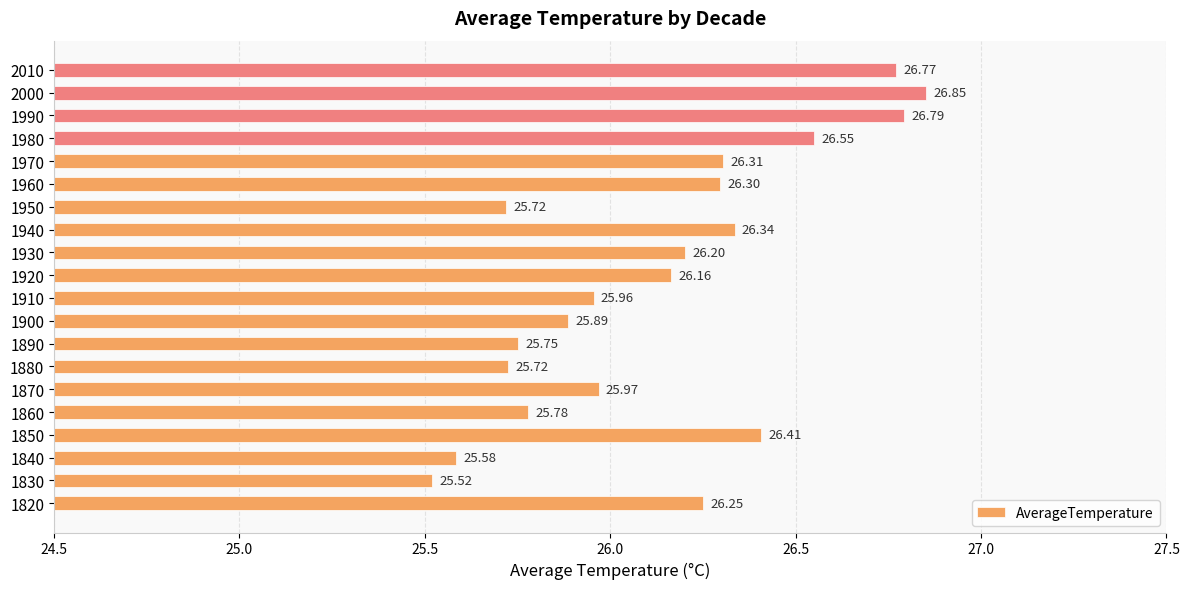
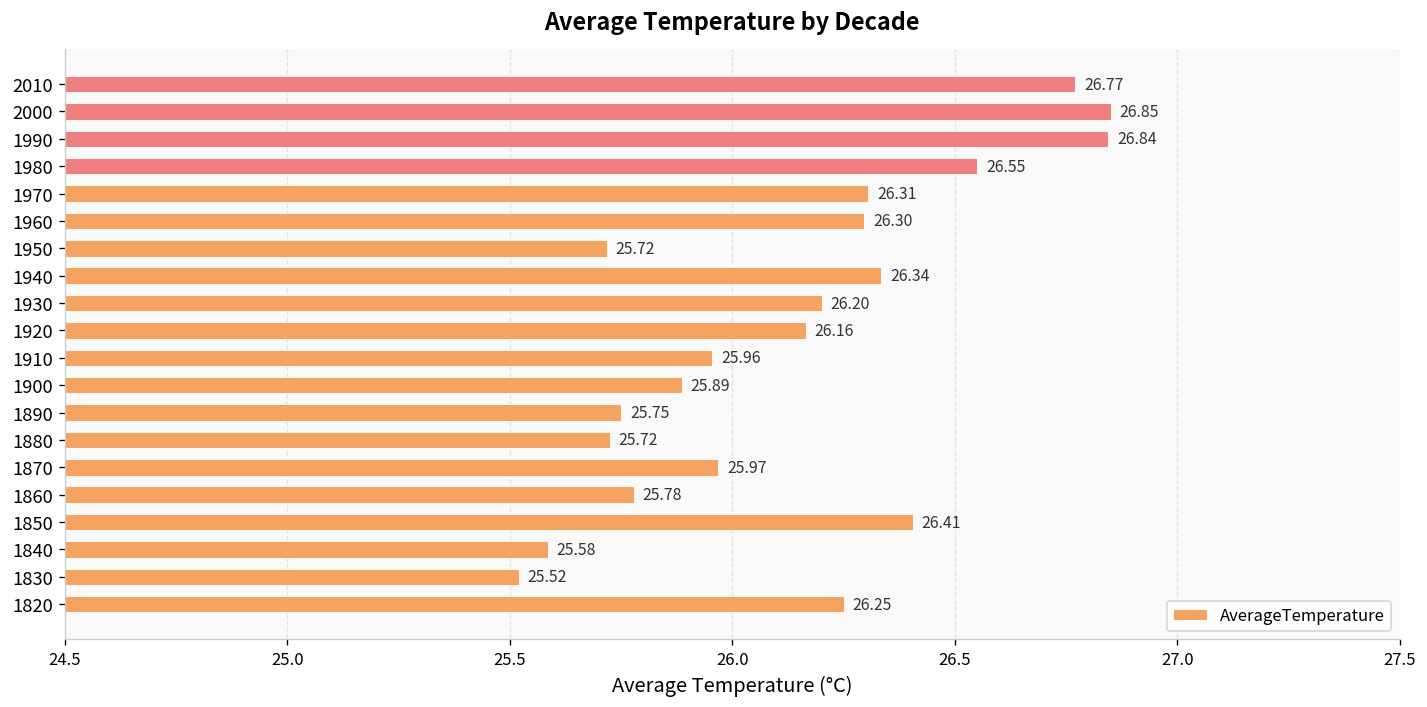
  {
    "2010": 26.77,
    "2000": 26.85,
-   "1990": 26.79,
+   "1990": 26.84,
    "1980": 26.55,
    "1970": 26.31,
    "1960": 26.30,
    "1950": 25.72,
    "1940": 26.34,
    "1930": 26.20,
    "1920": 26.16,
    "1910": 25.96,
    "1900": 25.89,
    "1890": 25.75,
    "1880": 25.72,
    "1870": 25.97,
    "1860": 25.78,
    "1850": 26.41,
    "1840": 25.58,
    "1830": 25.52,
    "1820": 26.25
  }
